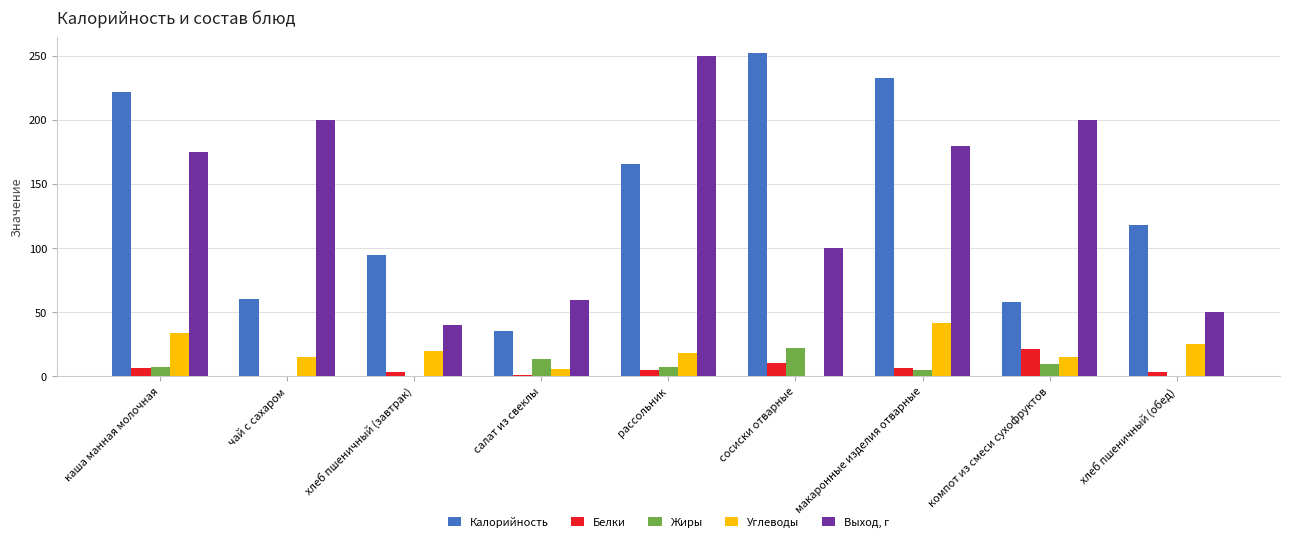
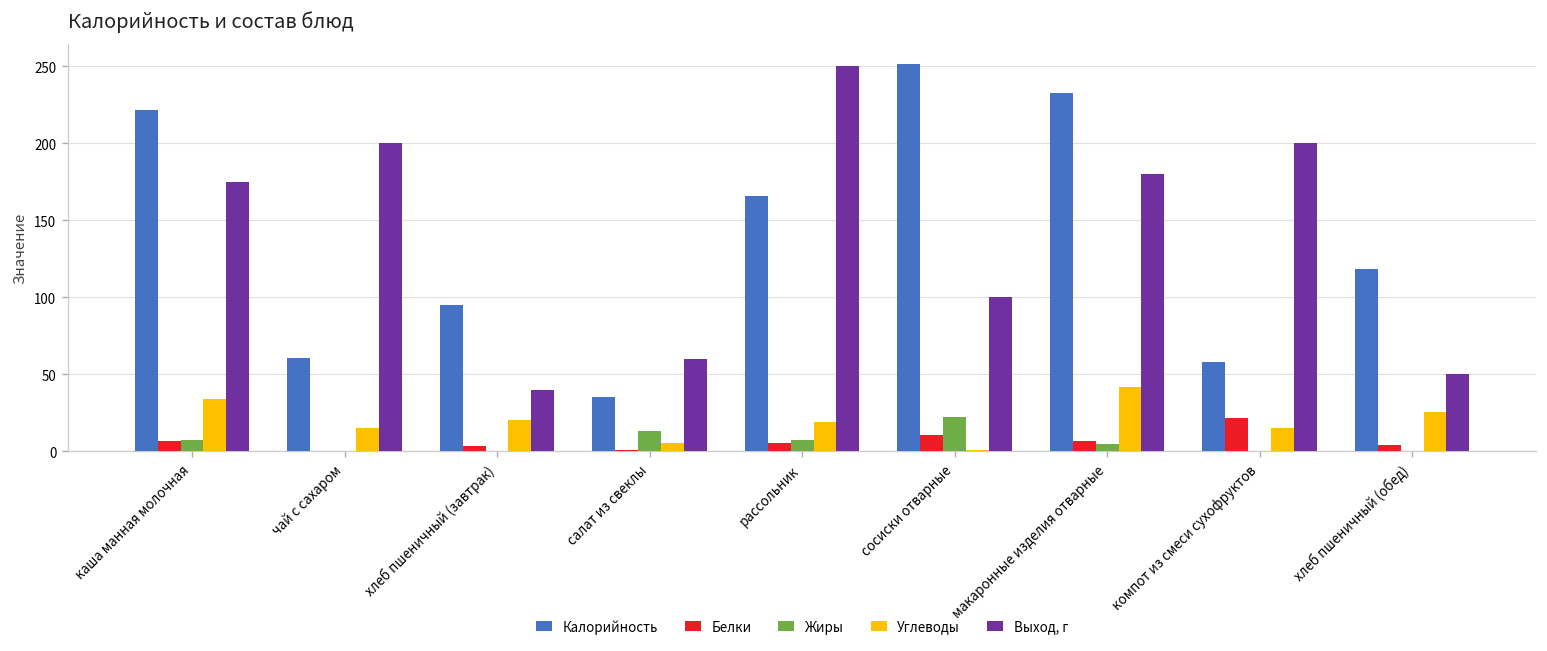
  {
    "Калорийность": {
      "каша манная молочная": 222,
      "чай с сахаром": 61,
      "хлеб пшеничный (завтрак)": 95,
      "салат из свеклы": 35,
      "рассольник": 166,
      "сосиски отварные": 252,
      "макаронные изделия отварные": 233,
      "компот из смеси сухофруктов": 58,
      "хлеб пшеничный (обед)": 118
    },
    "Белки": {
      "каша манная молочная": 6,
      "хлеб пшеничный (завтрак)": 3,
      "рассольник": 5,
      "сосиски отварные": 11,
      "макаронные изделия отварные": 6,
      "компот из смеси сухофруктов": 21,
      "хлеб пшеничный (обед)": 4
    },
    "Жиры": {
      "каша манная молочная": 7,
      "чай с сахаром": 0,
      "салат из свеклы": 13,
      "рассольник": 7,
      "сосиски отварные": 22,
      "макаронные изделия отварные": 5,
-     "компот из смеси сухофруктов": 10
+     "компот из смеси сухофруктов": 0
    },
    "Углеводы": {
      "каша манная молочная": 34,
      "чай с сахаром": 15,
      "хлеб пшеничный (завтрак)": 20,
      "салат из свеклы": 6,
      "рассольник": 19,
      "макаронные изделия отварные": 42,
      "компот из смеси сухофруктов": 15,
      "хлеб пшеничный (обед)": 25
    },
    "Выход, г": {
      "каша манная молочная": 175,
      "чай с сахаром": 200,
      "хлеб пшеничный (завтрак)": 40,
      "салат из свеклы": 60,
      "рассольник": 250,
      "сосиски отварные": 100,
      "макаронные изделия отварные": 180,
      "компот из смеси сухофруктов": 200,
      "хлеб пшеничный (обед)": 50
    }
  }
